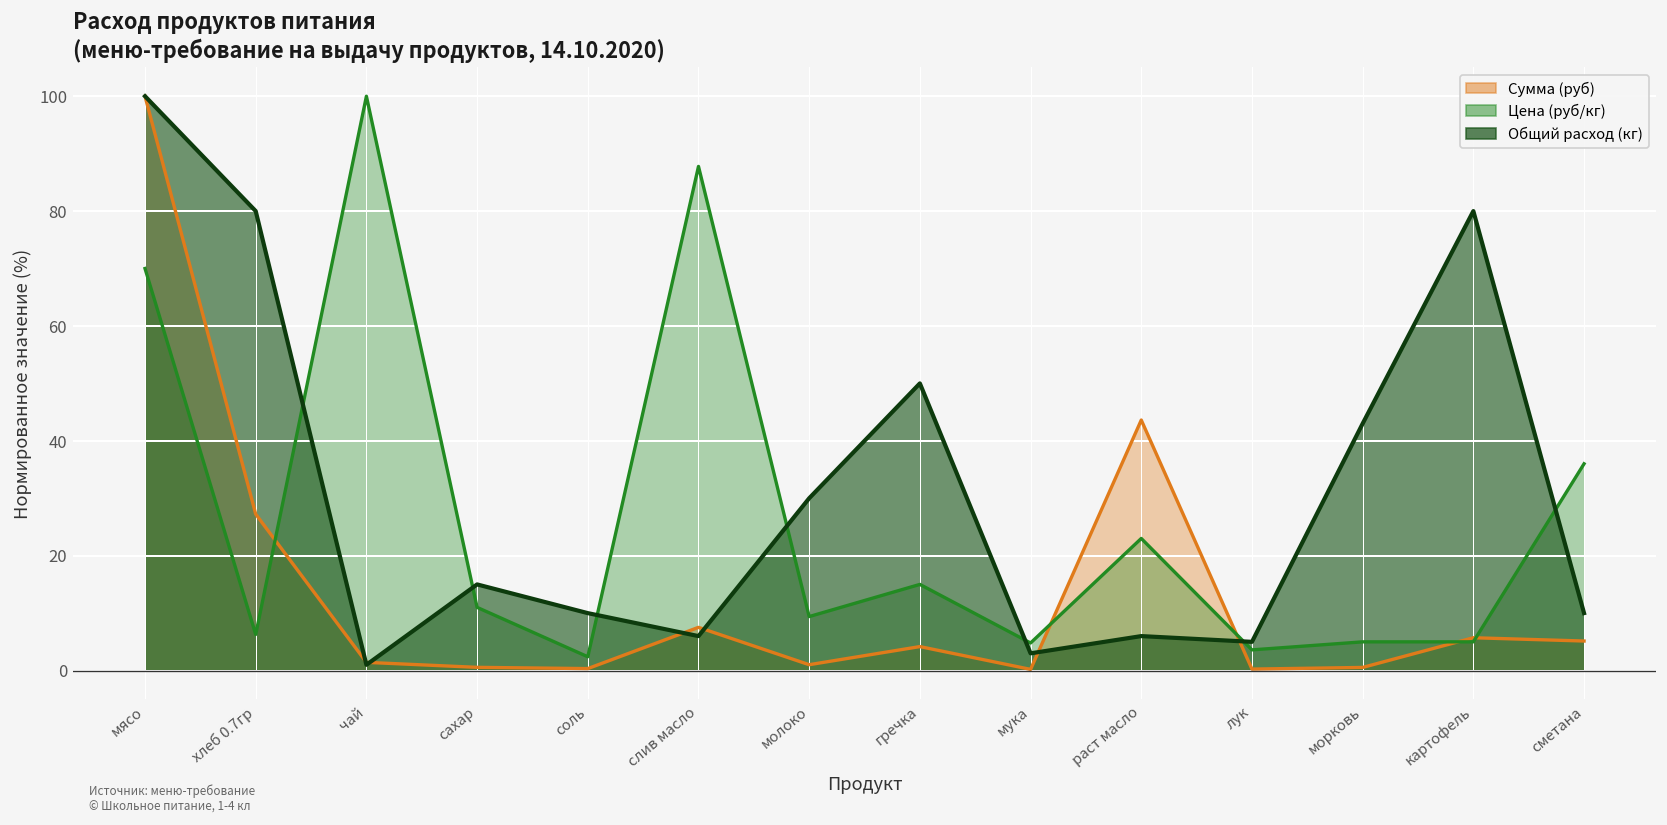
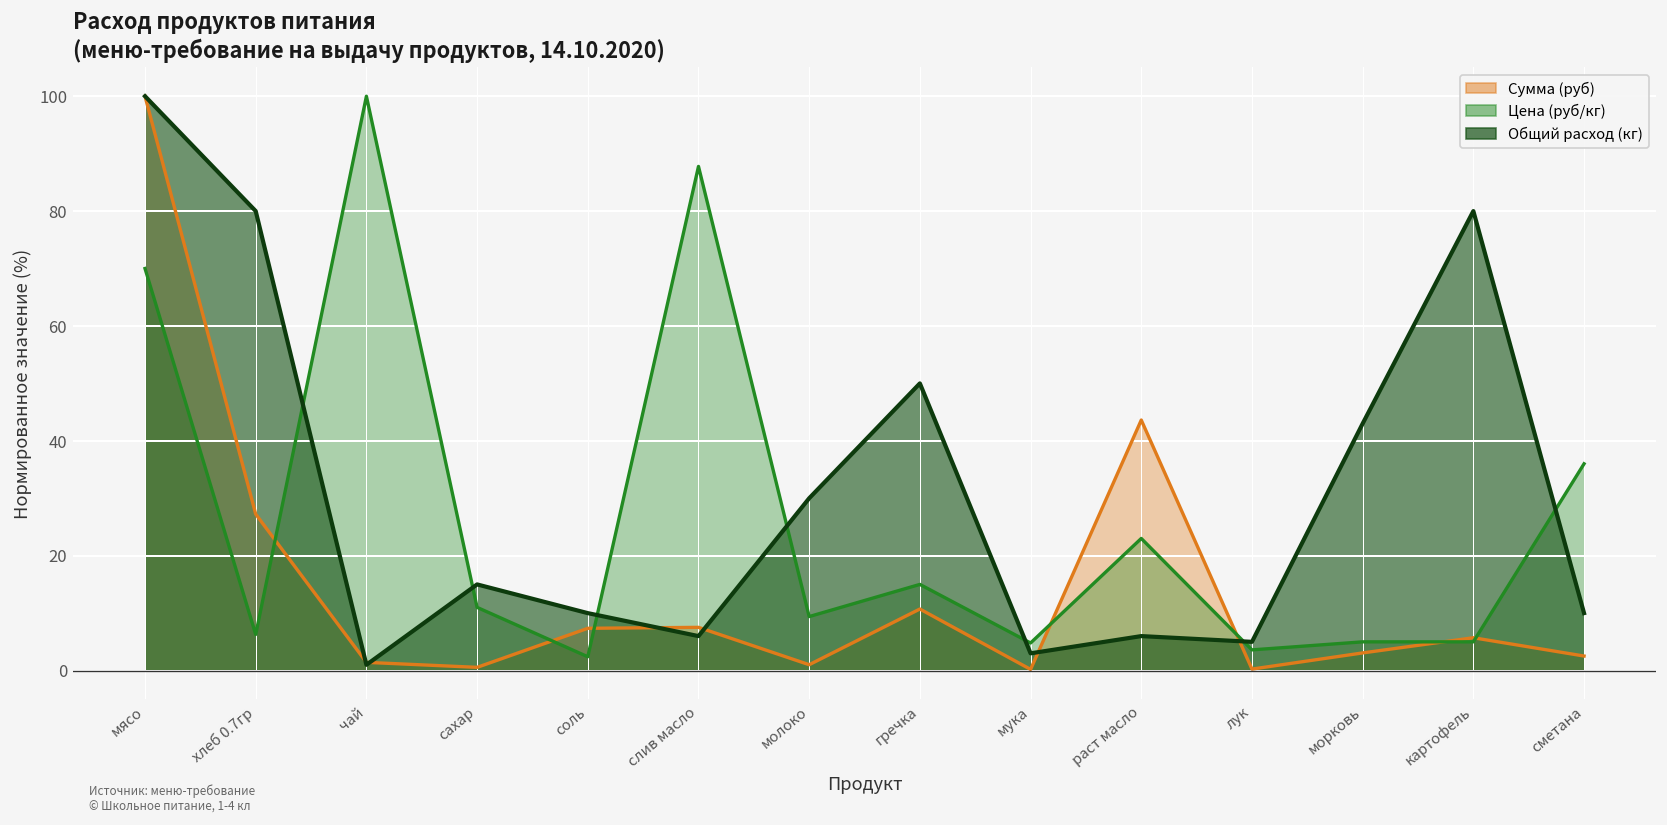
  {
    "Сумма (руб)": {
      "хлеб 0.7гр": 27,
      "сахар": 1,
-     "соль": 0,
+     "соль": 7,
      "слив масло": 8,
      "молоко": 1,
-     "гречка": 4,
+     "гречка": 11,
      "мука": 0,
      "раст масло": 44,
      "лук": 0,
-     "морковь": 1,
+     "морковь": 3,
      "картофель": 6,
-     "сметана": 5
+     "сметана": 3
    }
  }
